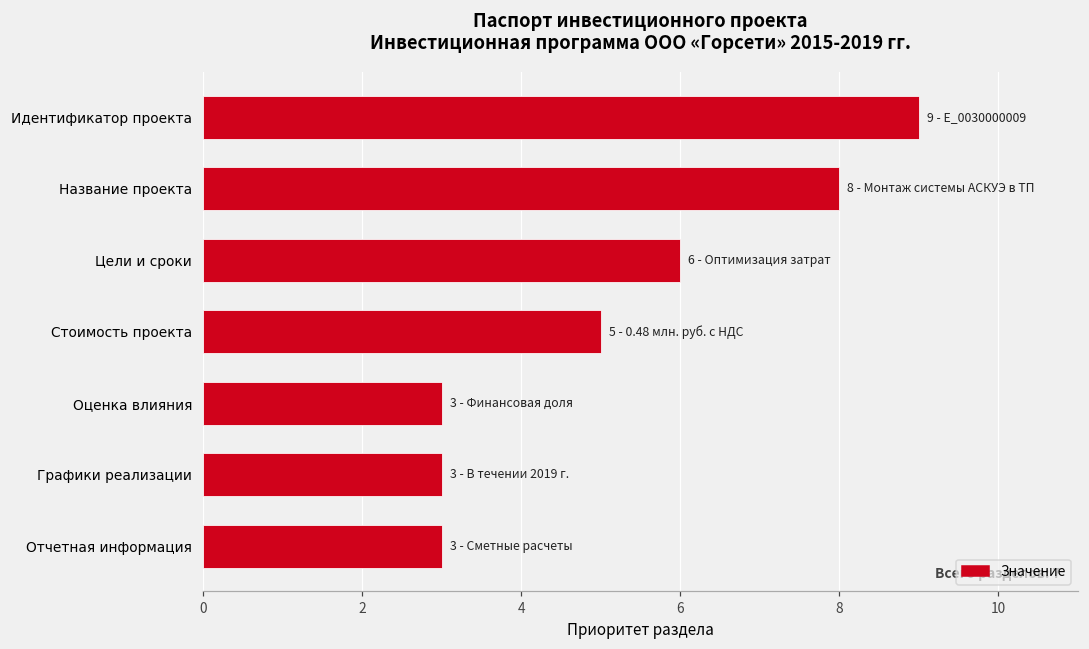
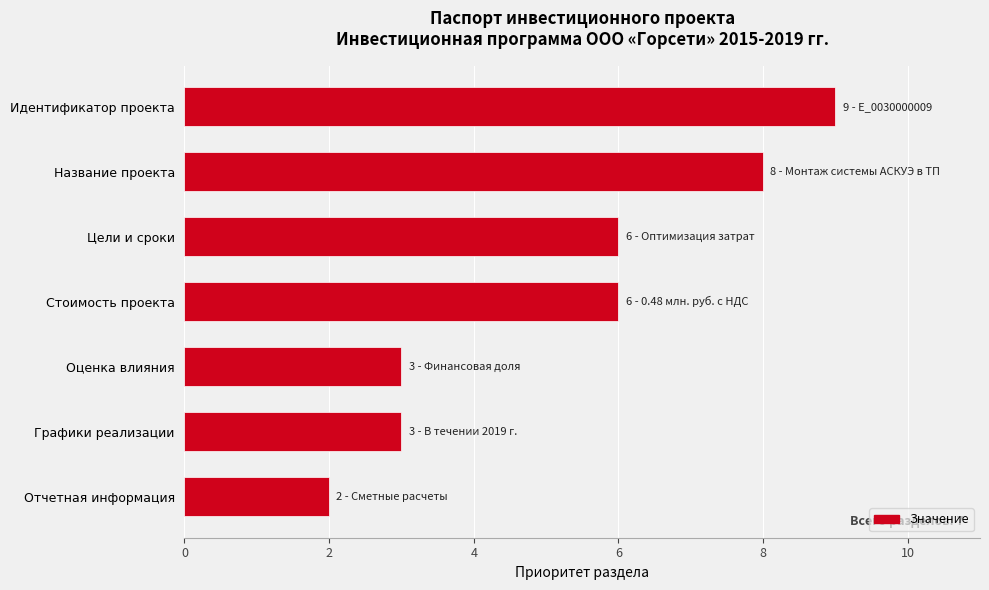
  {
    "Идентификатор проекта": 9,
    "Название проекта": 8,
    "Цели и сроки": 6,
-   "Стоимость проекта": 5,
+   "Стоимость проекта": 6,
    "Оценка влияния": 3,
    "Графики реализации": 3,
-   "Отчетная информация": 3
+   "Отчетная информация": 2
  }
